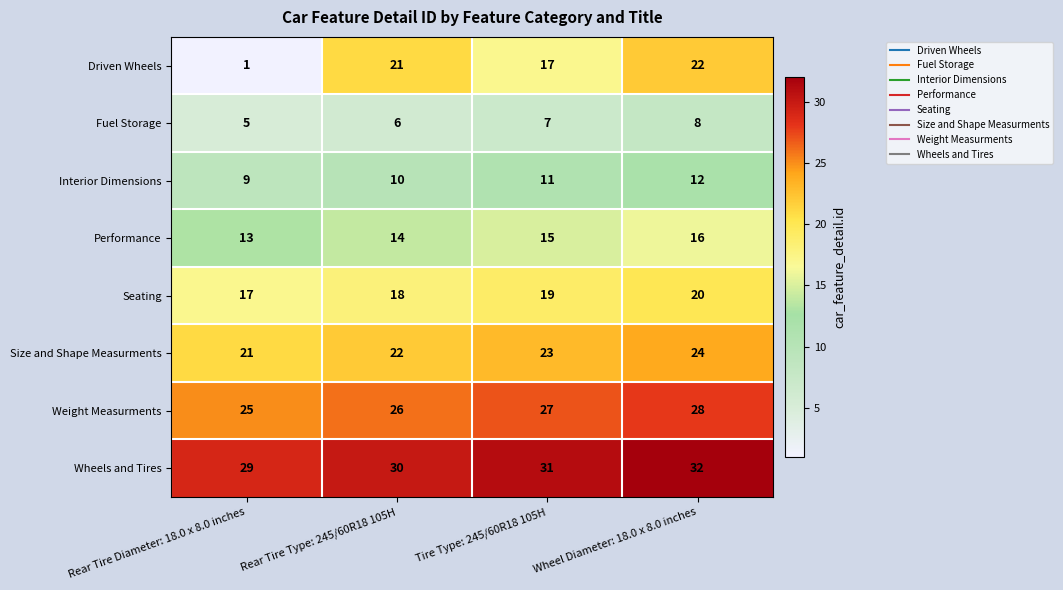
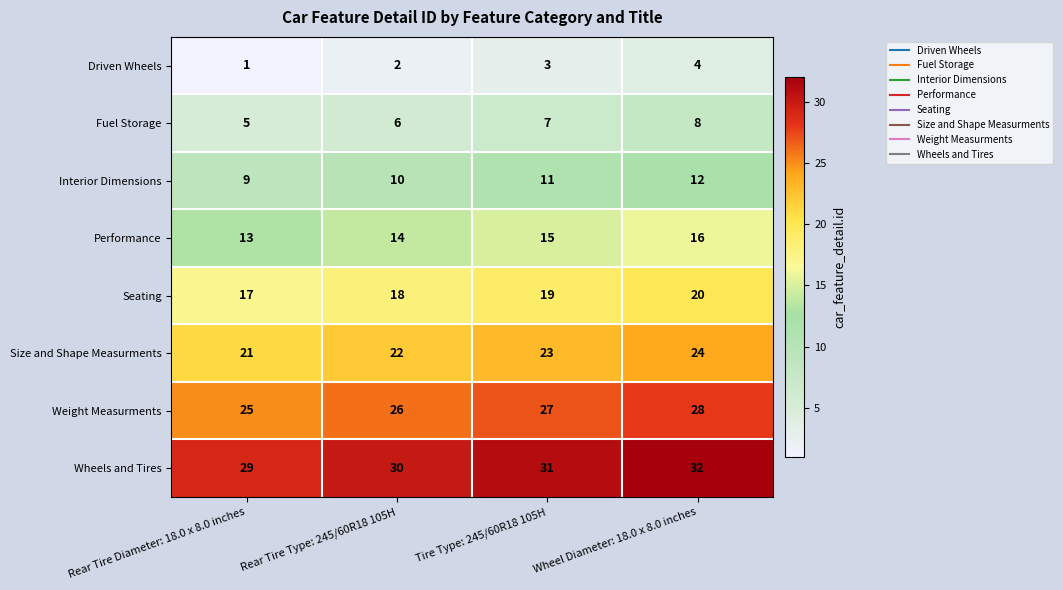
  {
    "Driven Wheels": {
      "Rear Tire Diameter: 18.0 x 8.0 inches": 1,
-     "Rear Tire Type: 245/60R18 105H": 21,
-     "Tire Type: 245/60R18 105H": 17,
-     "Wheel Diameter: 18.0 x 8.0 inches": 22
+     "Rear Tire Type: 245/60R18 105H": 2,
+     "Tire Type: 245/60R18 105H": 3,
+     "Wheel Diameter: 18.0 x 8.0 inches": 4
    },
    "Fuel Storage": {
      "Rear Tire Diameter: 18.0 x 8.0 inches": 5,
      "Rear Tire Type: 245/60R18 105H": 6,
      "Tire Type: 245/60R18 105H": 7,
      "Wheel Diameter: 18.0 x 8.0 inches": 8
    },
    "Interior Dimensions": {
      "Rear Tire Diameter: 18.0 x 8.0 inches": 9,
      "Rear Tire Type: 245/60R18 105H": 10,
      "Tire Type: 245/60R18 105H": 11,
      "Wheel Diameter: 18.0 x 8.0 inches": 12
    },
    "Performance": {
      "Rear Tire Diameter: 18.0 x 8.0 inches": 13,
      "Rear Tire Type: 245/60R18 105H": 14,
      "Tire Type: 245/60R18 105H": 15,
      "Wheel Diameter: 18.0 x 8.0 inches": 16
    },
    "Seating": {
      "Rear Tire Diameter: 18.0 x 8.0 inches": 17,
      "Rear Tire Type: 245/60R18 105H": 18,
      "Tire Type: 245/60R18 105H": 19,
      "Wheel Diameter: 18.0 x 8.0 inches": 20
    },
    "Size and Shape Measurments": {
      "Rear Tire Diameter: 18.0 x 8.0 inches": 21,
      "Rear Tire Type: 245/60R18 105H": 22,
      "Tire Type: 245/60R18 105H": 23,
      "Wheel Diameter: 18.0 x 8.0 inches": 24
    },
    "Weight Measurments": {
      "Rear Tire Diameter: 18.0 x 8.0 inches": 25,
      "Rear Tire Type: 245/60R18 105H": 26,
      "Tire Type: 245/60R18 105H": 27,
      "Wheel Diameter: 18.0 x 8.0 inches": 28
    },
    "Wheels and Tires": {
      "Rear Tire Diameter: 18.0 x 8.0 inches": 29,
      "Rear Tire Type: 245/60R18 105H": 30,
      "Tire Type: 245/60R18 105H": 31,
      "Wheel Diameter: 18.0 x 8.0 inches": 32
    }
  }
